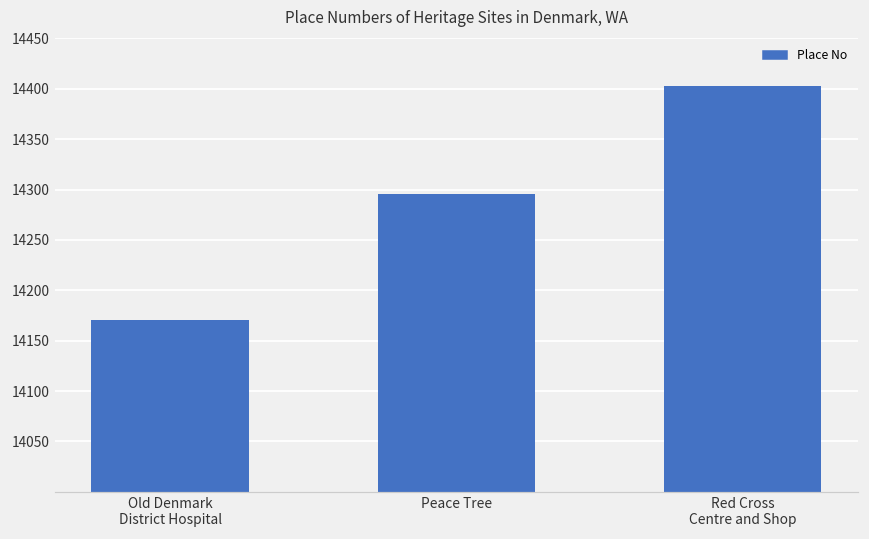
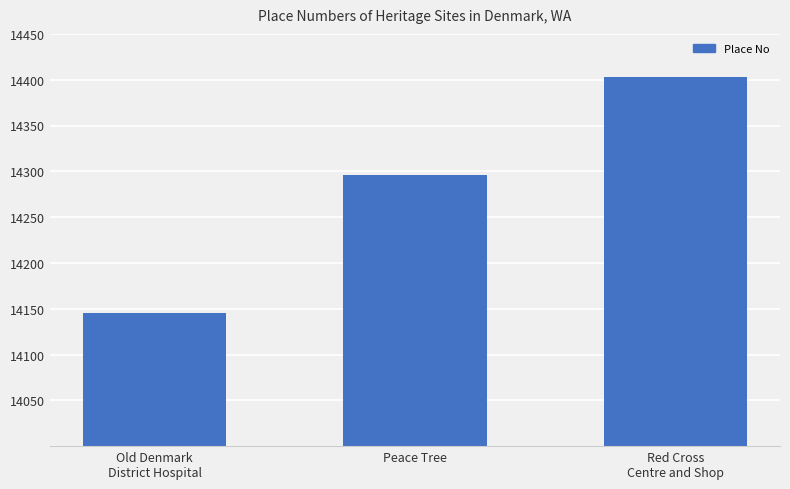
  {
-   "Old Denmark District Hospital": 14170,
+   "Old Denmark District Hospital": 14150,
    "Peace Tree": 14300,
    "Red Cross Centre and Shop": 14400
  }
